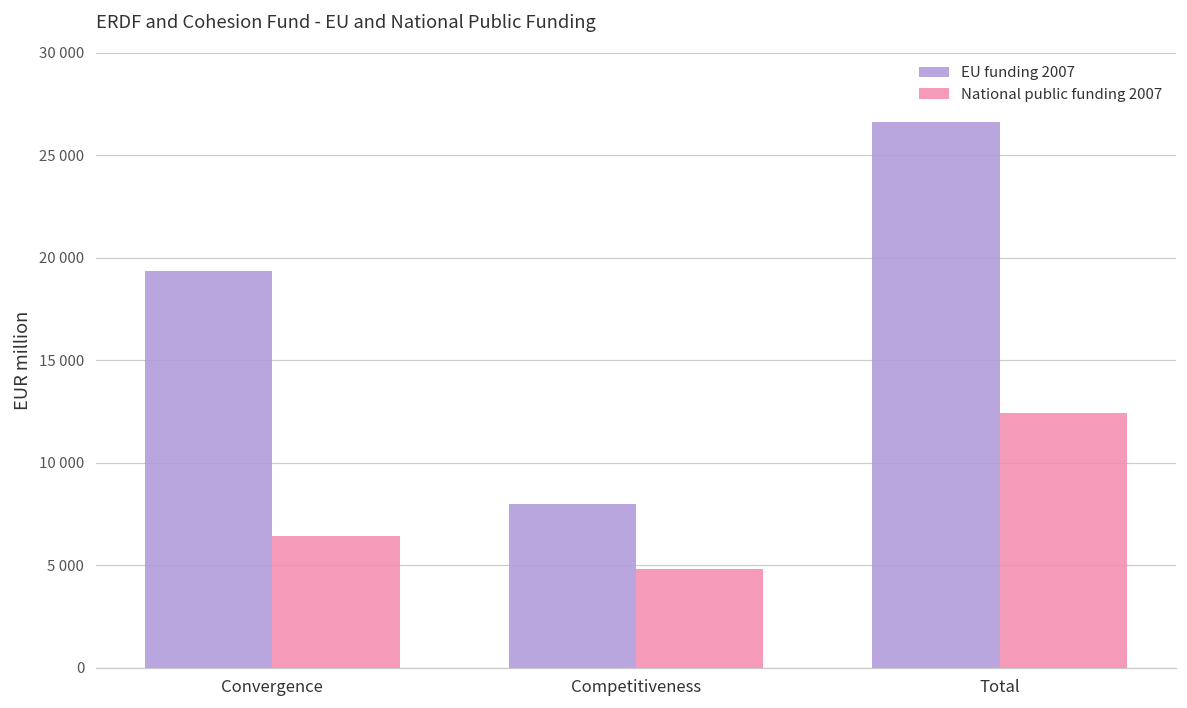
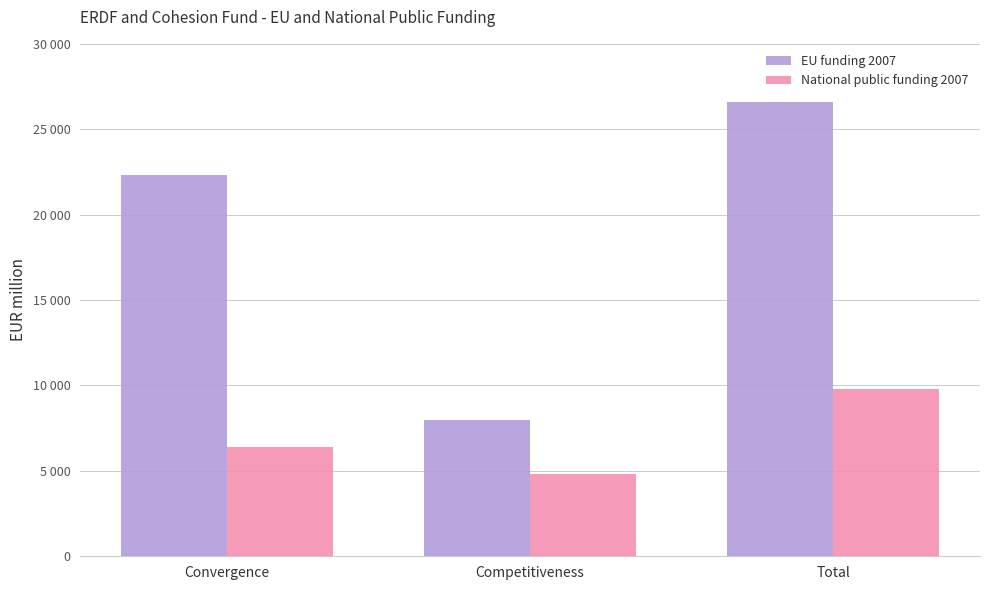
  {
    "EU funding 2007": {
-     "Convergence": 19300,
+     "Convergence": 22300,
      "Competitiveness": 8000,
      "Total": 26600
    },
    "National public funding 2007": {
      "Convergence": 6400,
      "Competitiveness": 4800,
-     "Total": 12400
+     "Total": 9800
    }
  }
